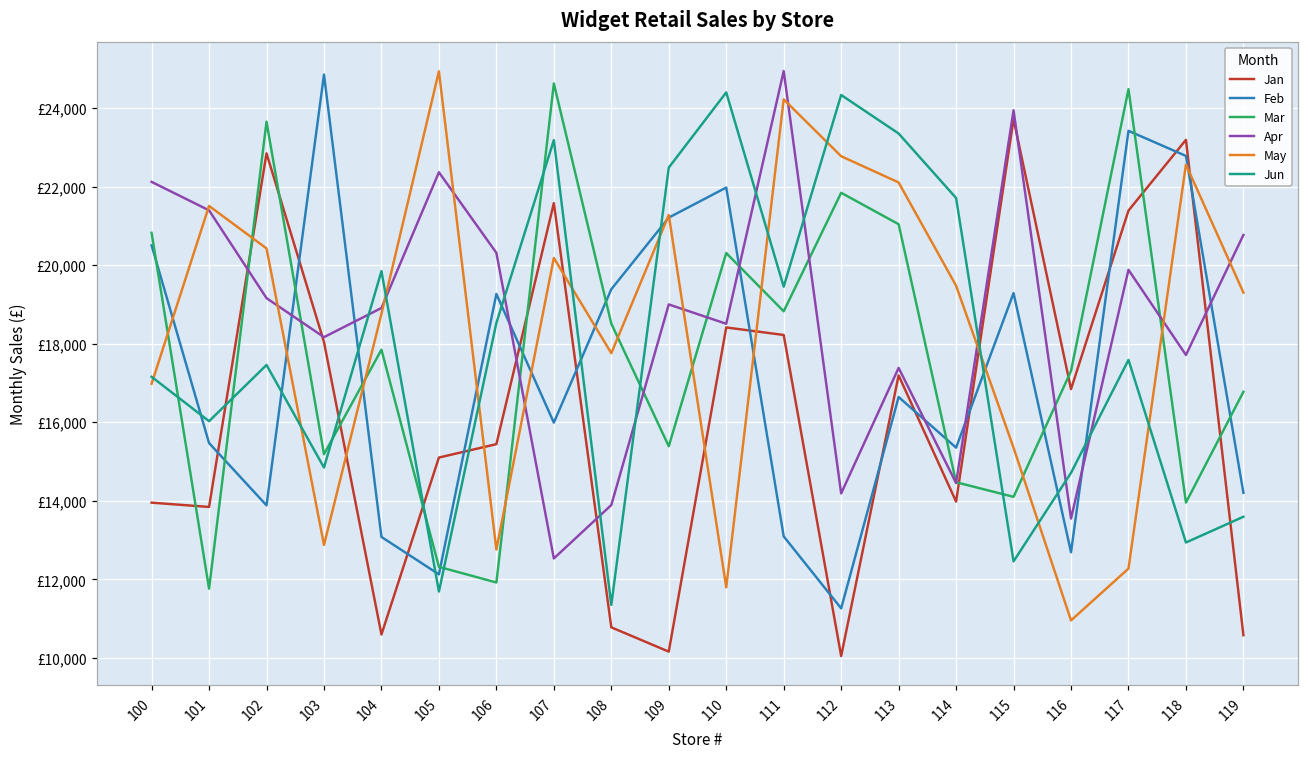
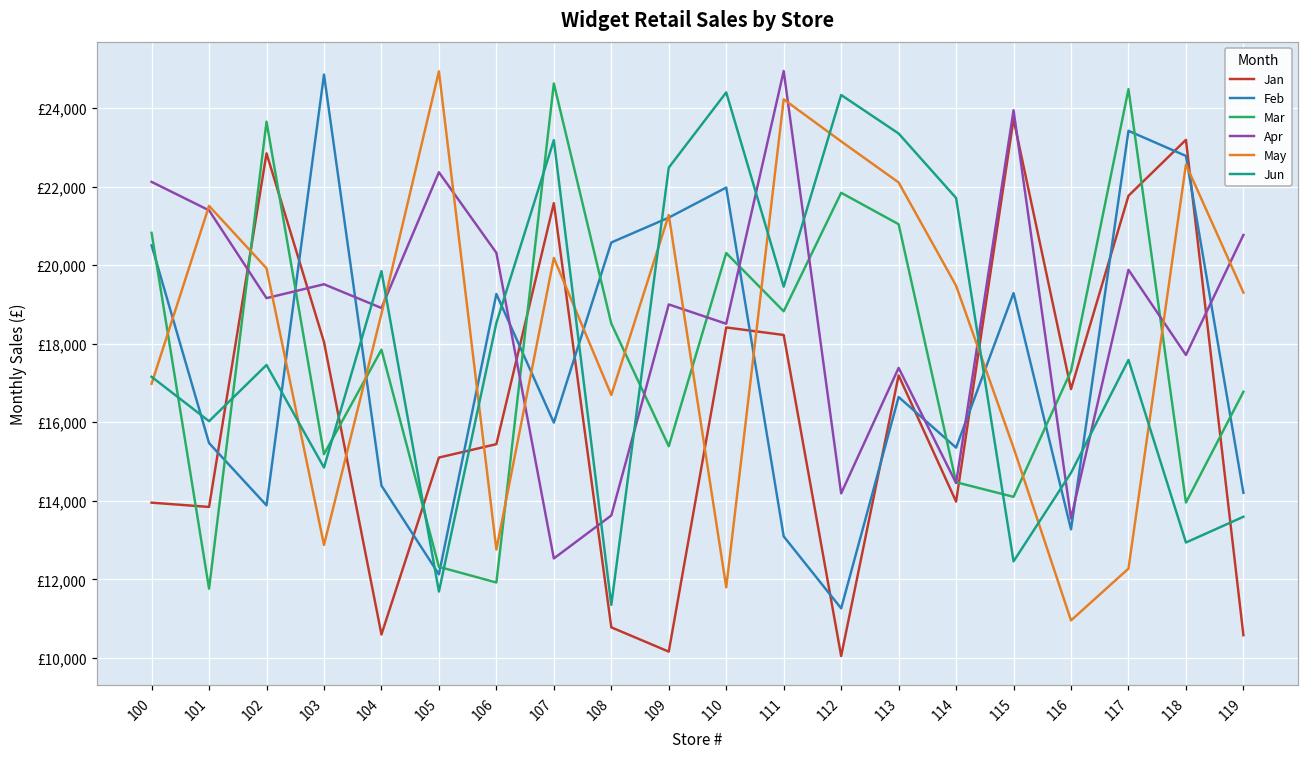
  {
    "Jan": {
      "100": "£14,000",
      "101": "£13,800",
      "102": "£22,800",
      "103": "£18,000",
      "104": "£10,600",
      "105": "£15,100",
      "106": "£15,400",
      "107": "£21,600",
      "108": "£10,800",
      "109": "£10,200",
      "110": "£18,400",
      "111": "£18,200",
      "112": "£10,000",
      "113": "£17,200",
      "114": "£14,000",
      "115": "£23,700",
      "116": "£16,800",
-     "117": "£21,400",
+     "117": "£21,800",
      "118": "£23,200",
      "119": "£10,600"
    },
    "Feb": {
      "100": "£20,500",
      "101": "£15,500",
      "102": "£13,900",
      "103": "£24,900",
-     "104": "£13,100",
+     "104": "£14,400",
      "105": "£12,100",
      "106": "£19,300",
      "107": "£16,000",
-     "108": "£19,400",
+     "108": "£20,600",
      "110": "£22,000",
      "111": "£13,100",
      "112": "£11,300",
      "113": "£16,600",
      "114": "£15,400",
      "115": "£19,300",
-     "116": "£12,700",
+     "116": "£13,300",
      "117": "£23,400",
      "118": "£22,800",
      "119": "£14,200"
    },
    "Apr": {
      "100": "£22,100",
      "101": "£21,400",
      "102": "£19,200",
-     "103": "£18,200",
+     "103": "£19,500",
      "104": "£18,900",
      "105": "£22,400",
      "106": "£20,300",
      "107": "£12,500",
-     "108": "£13,900",
+     "108": "£13,600",
      "109": "£19,000",
      "110": "£18,500",
      "111": "£24,900",
      "112": "£14,200",
      "113": "£17,400",
      "115": "£23,900",
      "116": "£13,500",
      "117": "£19,900",
      "118": "£17,700",
      "119": "£20,800"
    },
    "May": {
      "100": "£17,000",
      "101": "£21,500",
-     "102": "£20,400",
+     "102": "£19,900",
      "103": "£12,900",
      "104": "£18,800",
      "105": "£24,900",
      "106": "£12,800",
      "107": "£20,200",
-     "108": "£17,800",
+     "108": "£16,700",
      "110": "£11,800",
      "111": "£24,200",
-     "112": "£22,800",
+     "112": "£23,200",
      "113": "£22,100",
      "114": "£19,500",
      "115": "£15,400",
      "116": "£11,000",
      "117": "£12,300",
      "118": "£22,600",
      "119": "£19,300"
    }
  }
